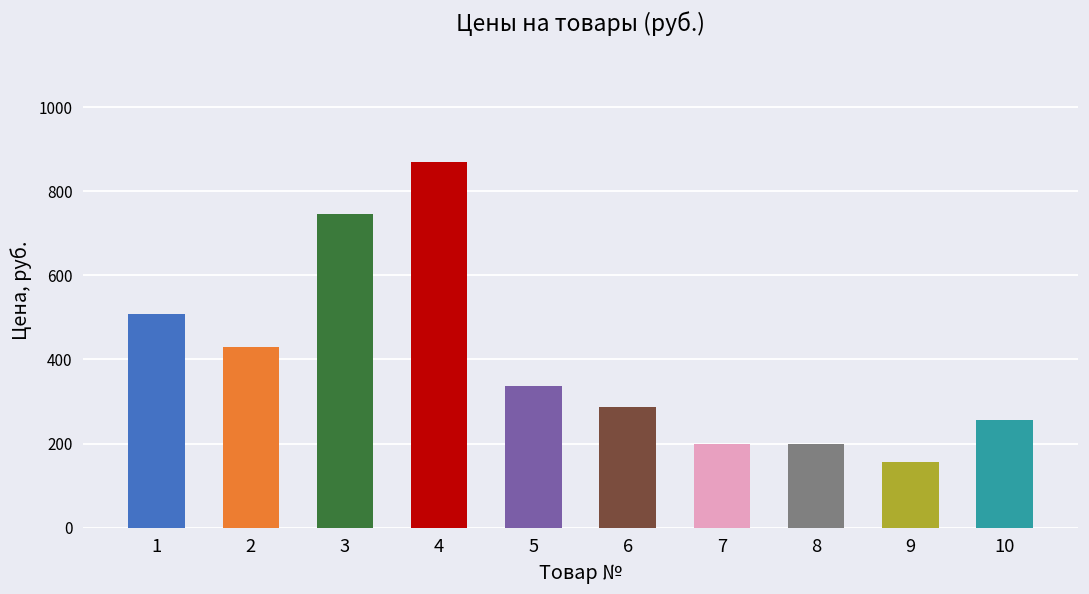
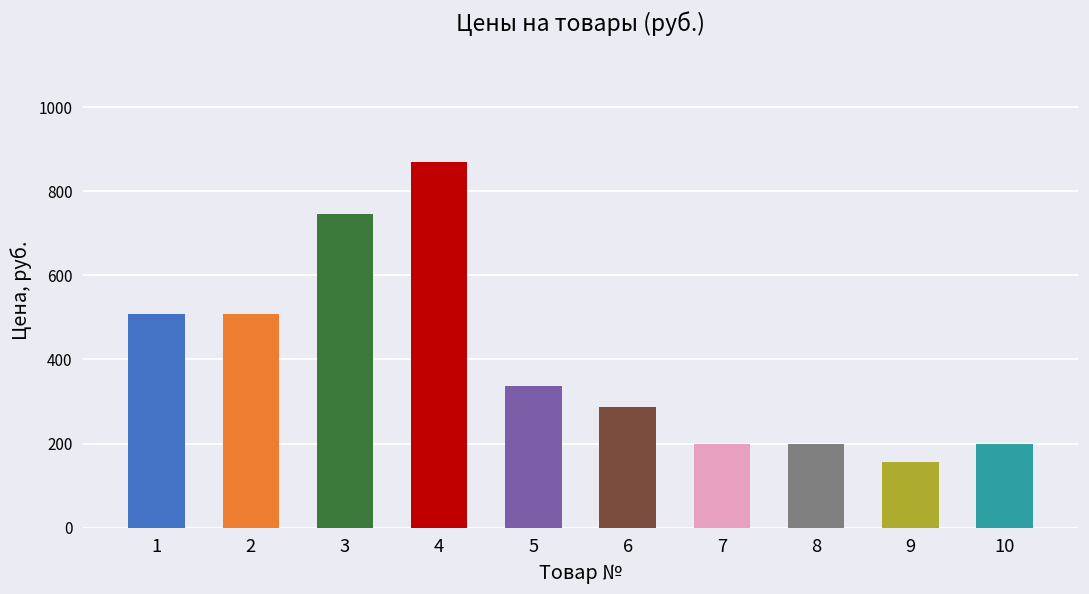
  {
    "1": 510,
-   "2": 430,
+   "2": 510,
    "3": 750,
    "4": 870,
    "5": 340,
    "6": 290,
    "7": 200,
    "8": 200,
    "9": 160,
-   "10": 260
+   "10": 200
  }
